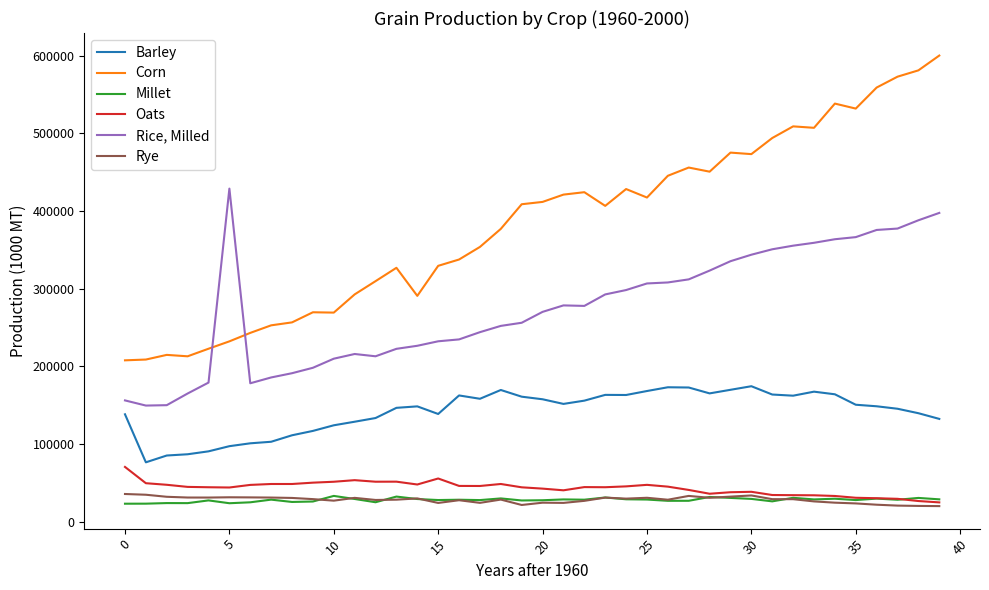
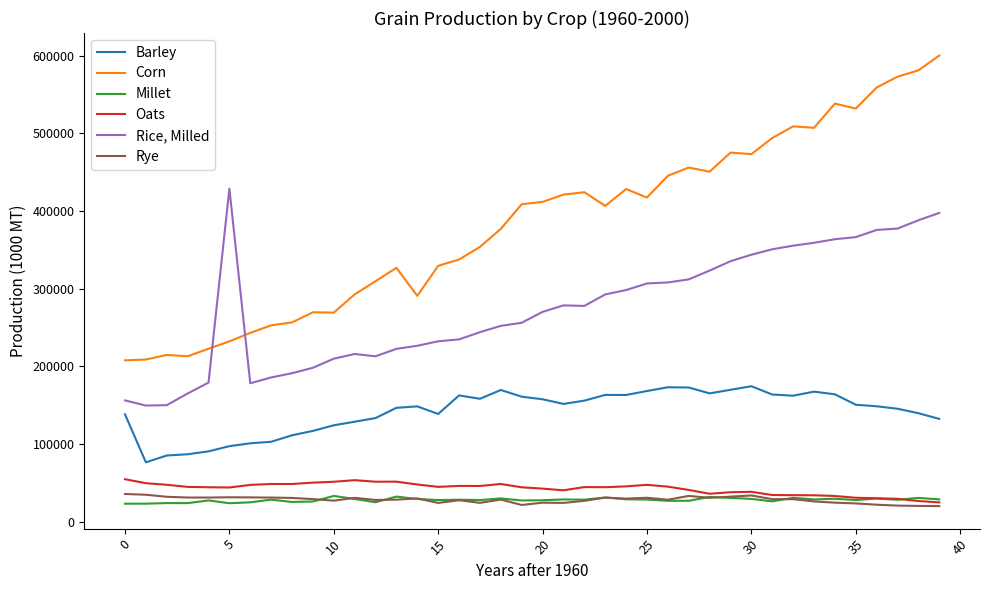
  {
    "Barley": {
      "0": 140000,
      "5": 100000,
      "10": 120000,
      "15": 140000,
      "20": 160000,
      "25": 170000,
      "30": 170000,
      "35": 150000
    },
    "Corn": {
      "0": 210000,
      "5": 230000,
      "10": 270000,
      "15": 330000,
      "20": 410000,
      "25": 420000,
      "30": 470000,
      "35": 530000
    },
    "Millet": {
      "0": 20000,
      "5": 20000,
      "10": 30000,
      "15": 30000,
      "30": 30000
    },
    "Oats": {
-     "0": 70000,
+     "0": 50000,
      "5": 40000,
      "10": 50000,
-     "15": 60000,
+     "15": 40000,
      "20": 40000,
      "25": 50000,
      "30": 40000
    },
    "Rice, Milled": {
      "0": 160000,
      "5": 430000,
      "10": 210000,
      "15": 230000,
      "20": 270000,
      "25": 310000,
      "30": 340000,
      "35": 370000
    },
    "Rye": {
      "0": 40000,
      "5": 30000,
      "10": 30000,
      "15": 20000,
      "30": 30000,
      "35": 20000
    }
  }
